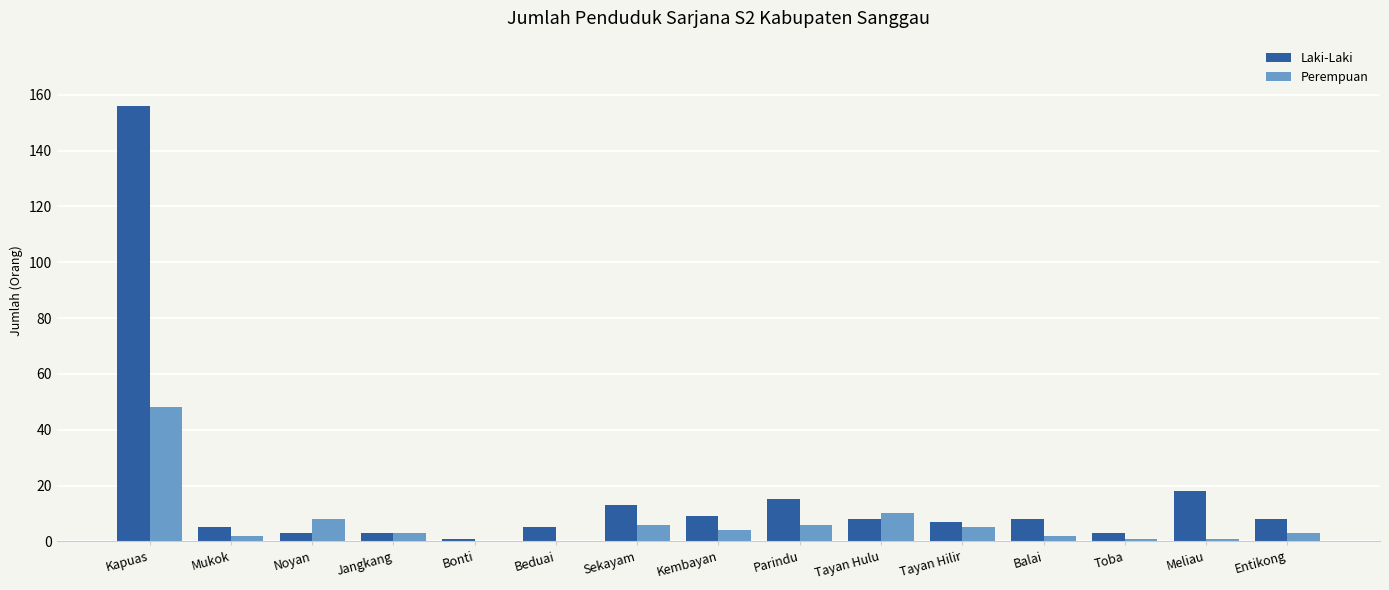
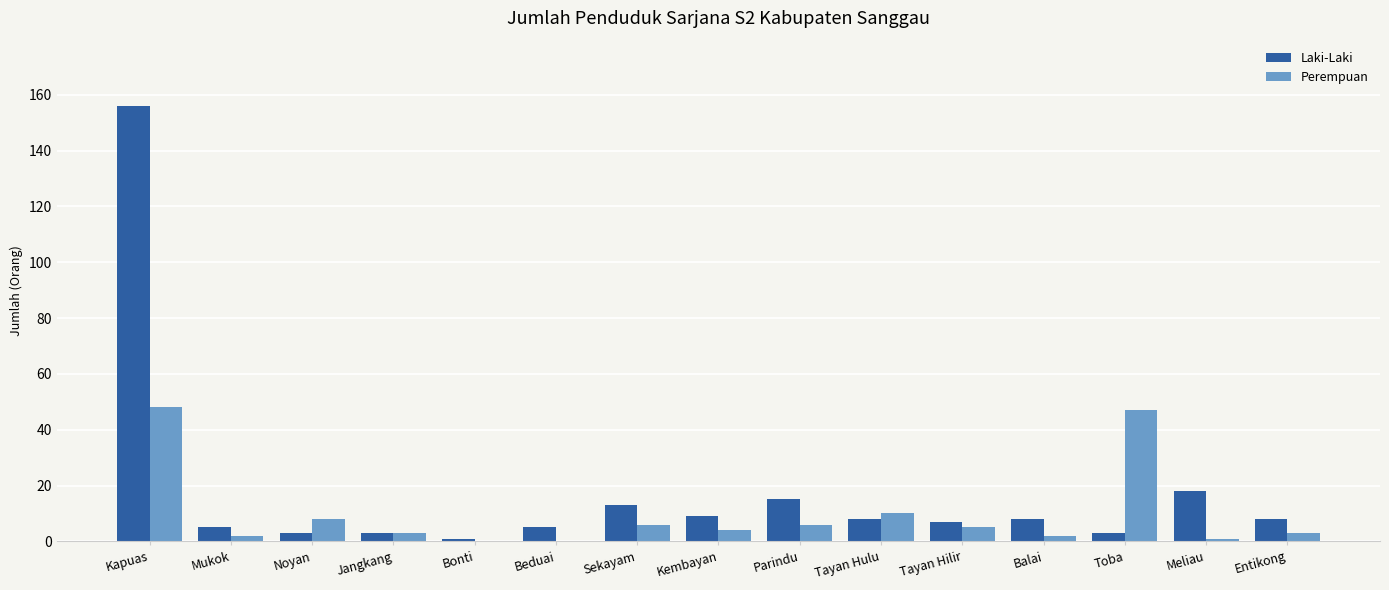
  {
    "Laki-Laki": {
      "Kapuas": 156,
      "Mukok": 5,
      "Noyan": 3,
      "Jangkang": 3,
      "Bonti": 1,
      "Beduai": 5,
      "Sekayam": 13,
      "Kembayan": 9,
      "Parindu": 15,
      "Tayan Hulu": 8,
      "Tayan Hilir": 7,
      "Balai": 8,
      "Toba": 3,
      "Meliau": 18,
      "Entikong": 8
    },
    "Perempuan": {
      "Kapuas": 48,
      "Mukok": 2,
      "Noyan": 8,
      "Jangkang": 3,
      "Bonti": 0,
      "Beduai": 0,
      "Sekayam": 6,
      "Kembayan": 4,
      "Parindu": 6,
      "Tayan Hulu": 10,
      "Tayan Hilir": 5,
      "Balai": 2,
-     "Toba": 1,
+     "Toba": 47,
      "Meliau": 1,
      "Entikong": 3
    }
  }
